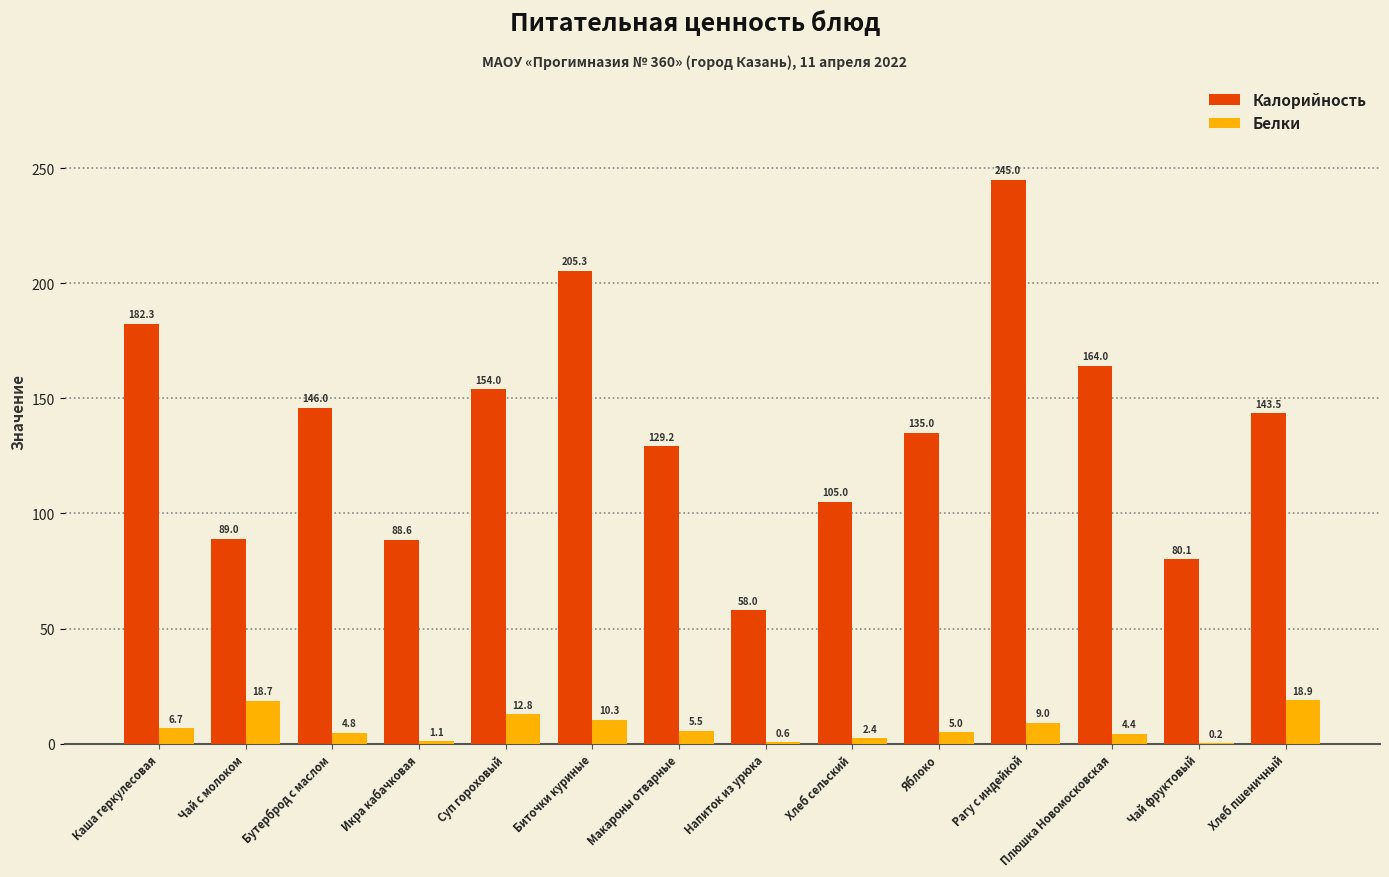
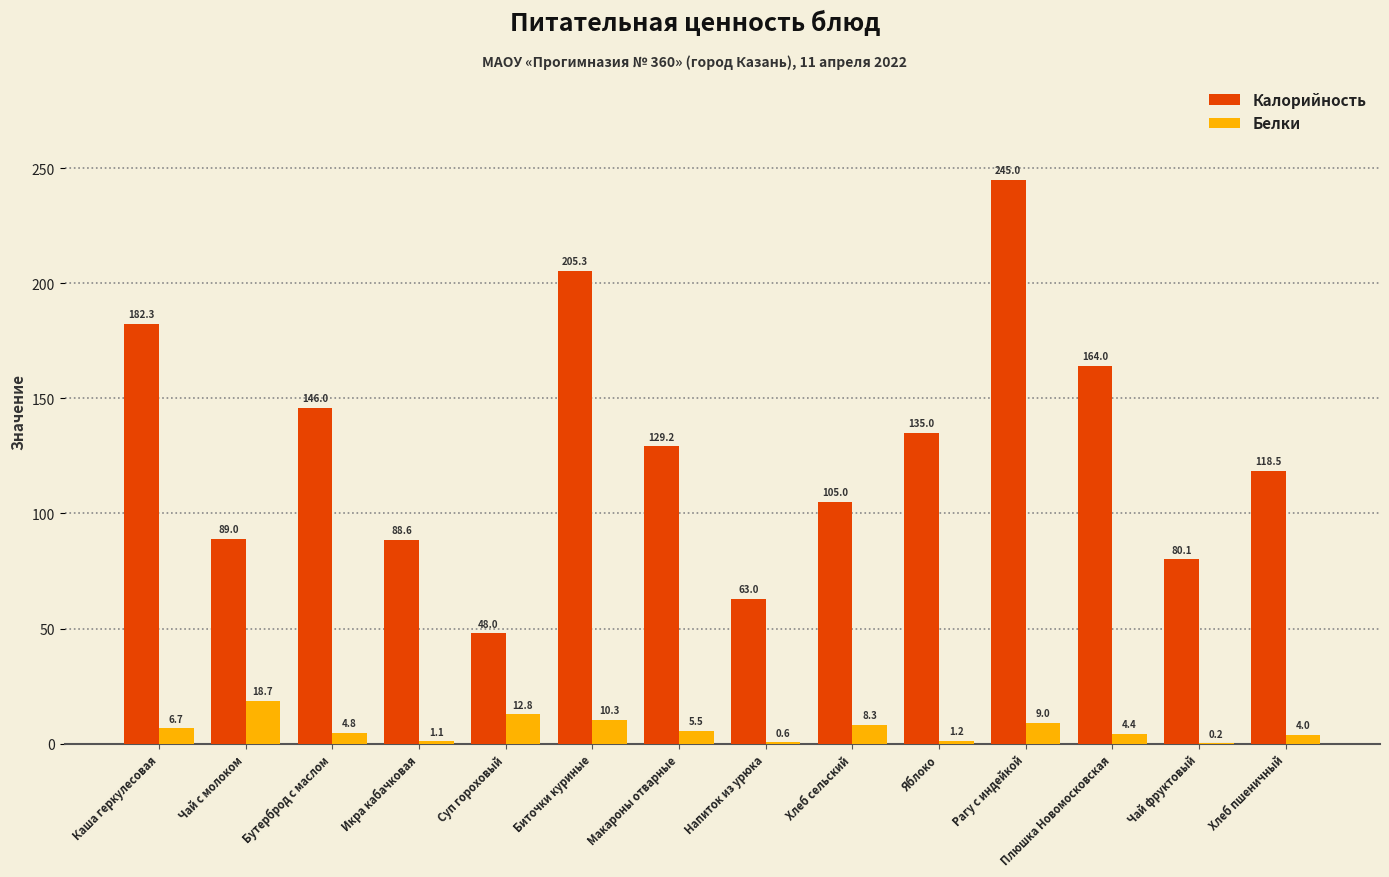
  {
    "Калорийность": {
      "Каша геркулесовая": 182.3,
      "Чай с молоком": 89.0,
      "Бутерброд с маслом": 146.0,
      "Икра кабачковая": 88.6,
-     "Суп гороховый": 154.0,
+     "Суп гороховый": 48.0,
      "Биточки куриные": 205.3,
      "Макароны отварные": 129.2,
-     "Напиток из урюка": 58.0,
+     "Напиток из урюка": 63.0,
      "Хлеб сельский": 105.0,
      "Яблоко": 135.0,
      "Рагу с индейкой": 245.0,
      "Плюшка Новомосковская": 164.0,
      "Чай фруктовый": 80.1,
-     "Хлеб пшеничный": 143.5
+     "Хлеб пшеничный": 118.5
    },
    "Белки": {
      "Каша геркулесовая": 6.7,
      "Чай с молоком": 18.7,
      "Бутерброд с маслом": 4.8,
      "Икра кабачковая": 1.1,
      "Суп гороховый": 12.8,
      "Биточки куриные": 10.3,
      "Макароны отварные": 5.5,
      "Напиток из урюка": 0.6,
-     "Хлеб сельский": 2.4,
-     "Яблоко": 5.0,
+     "Хлеб сельский": 8.3,
+     "Яблоко": 1.2,
      "Рагу с индейкой": 9.0,
      "Плюшка Новомосковская": 4.4,
      "Чай фруктовый": 0.2,
-     "Хлеб пшеничный": 18.9
+     "Хлеб пшеничный": 4.0
    }
  }
